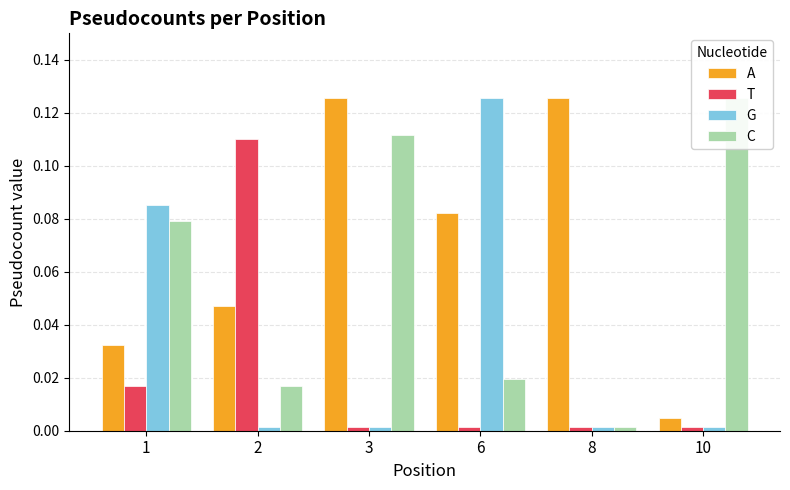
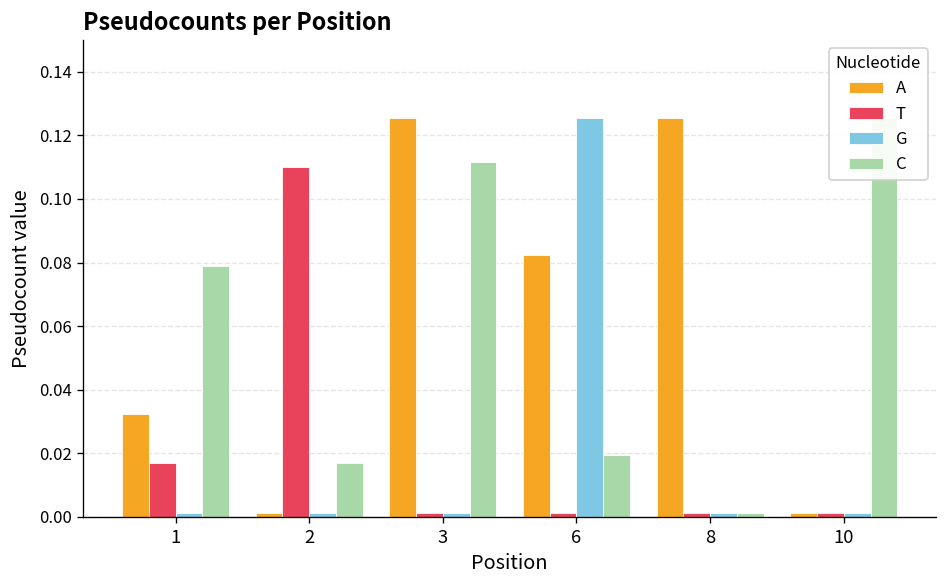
  {
    "A": {
      "1": 0.032,
-     "2": 0.047,
+     "2": 0.001,
      "3": 0.126,
      "6": 0.082,
      "8": 0.126,
-     "10": 0.005
+     "10": 0.001
    },
    "T": {
      "1": 0.017,
      "2": 0.110,
      "3": 0.001,
      "6": 0.001,
      "8": 0.001,
      "10": 0.001
    },
    "G": {
-     "1": 0.085,
+     "1": 0.001,
      "2": 0.001,
      "3": 0.001,
      "6": 0.126,
      "8": 0.001,
      "10": 0.001
    },
    "C": {
      "1": 0.079,
      "2": 0.017,
      "3": 0.112,
      "6": 0.020,
      "8": 0.001
    }
  }
